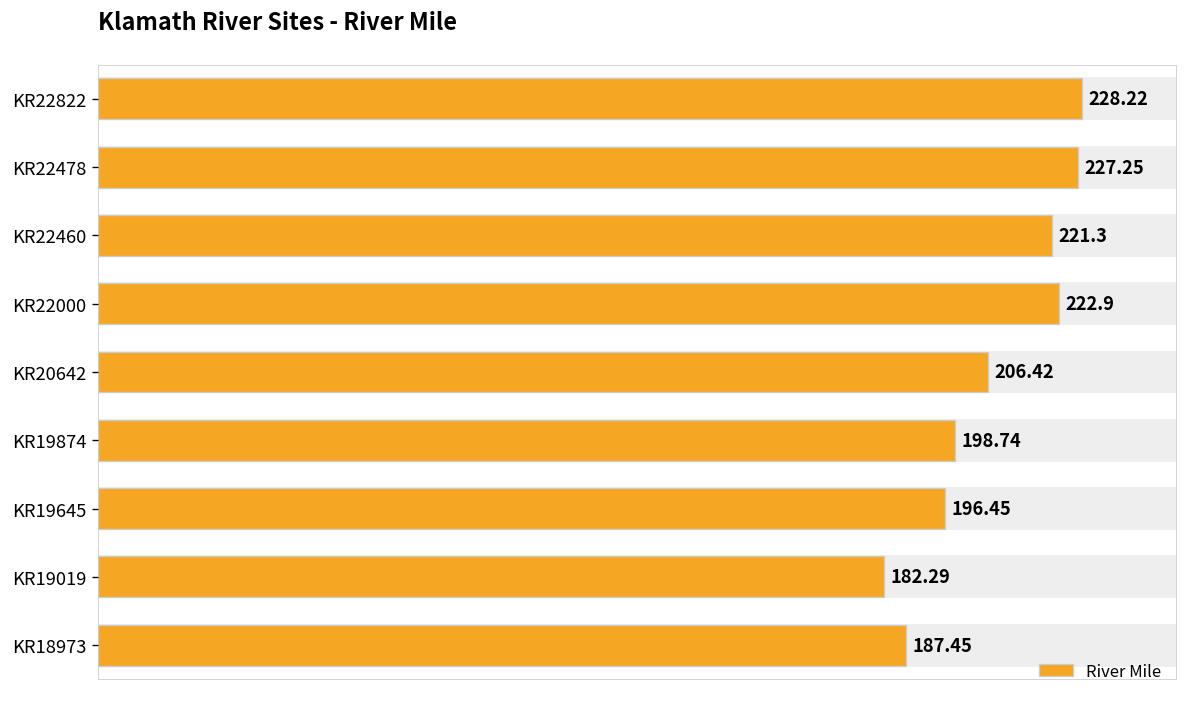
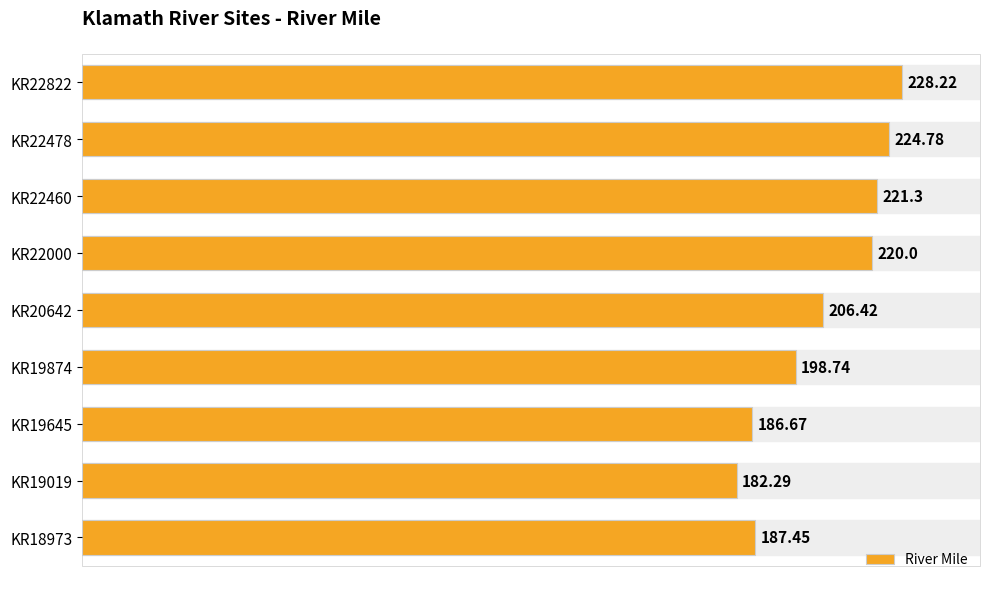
  {
    "KR22822": 228.22,
-   "KR22478": 227.25,
+   "KR22478": 224.78,
    "KR22460": 221.3,
-   "KR22000": 222.9,
+   "KR22000": 220.0,
    "KR20642": 206.42,
    "KR19874": 198.74,
-   "KR19645": 196.45,
+   "KR19645": 186.67,
    "KR19019": 182.29,
    "KR18973": 187.45
  }
